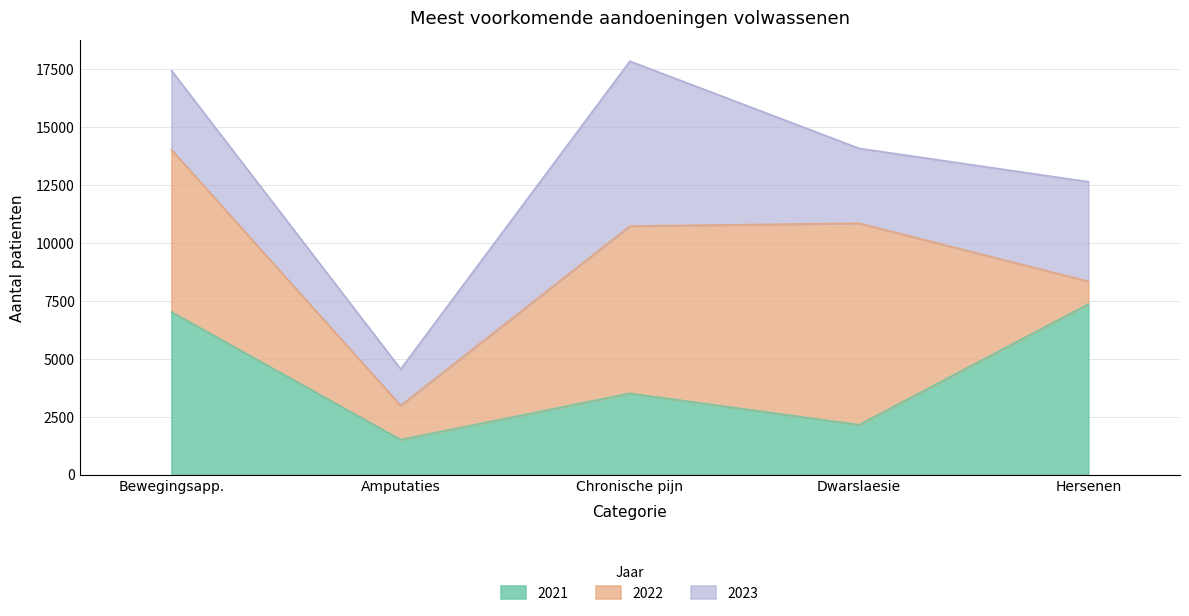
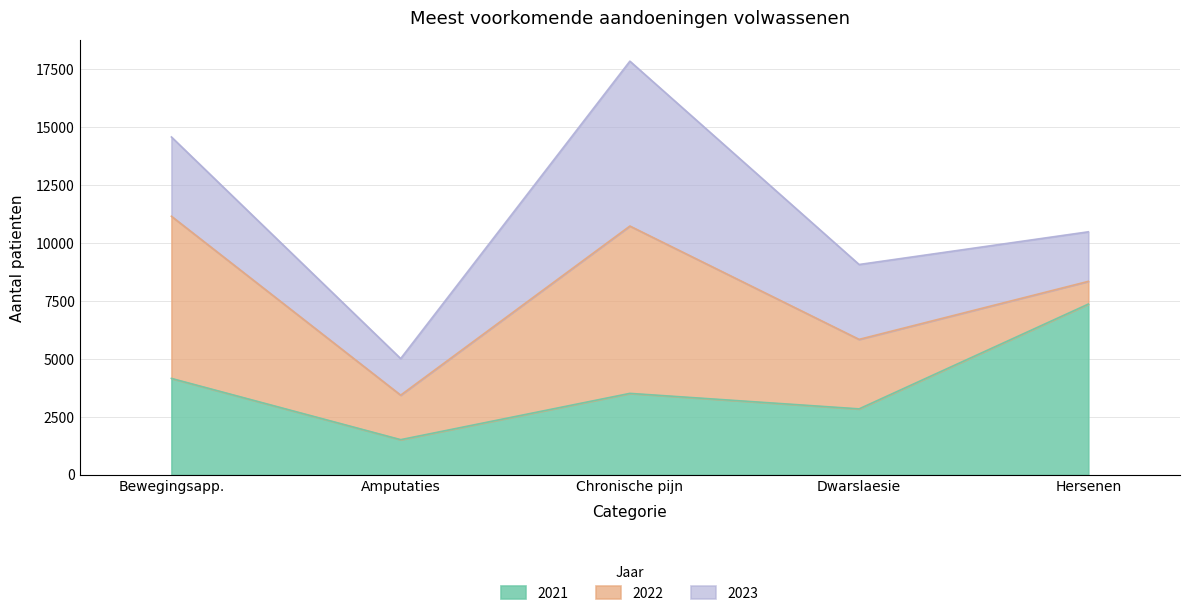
  {
    "2021": {
-     "Bewegingsapp.": 7000,
+     "Bewegingsapp.": 4200,
      "Amputaties": 1500,
      "Chronische pijn": 3500,
-     "Dwarslaesie": 2200,
+     "Dwarslaesie": 2800,
      "Hersenen": 7400
    },
    "2022": {
      "Bewegingsapp.": 7000,
-     "Amputaties": 1500,
+     "Amputaties": 1900,
      "Chronische pijn": 7200,
-     "Dwarslaesie": 8700,
+     "Dwarslaesie": 3000,
      "Hersenen": 1000
    },
    "2023": {
      "Bewegingsapp.": 3400,
      "Amputaties": 1600,
      "Chronische pijn": 7100,
      "Dwarslaesie": 3200,
-     "Hersenen": 4300
+     "Hersenen": 2100
    }
  }
